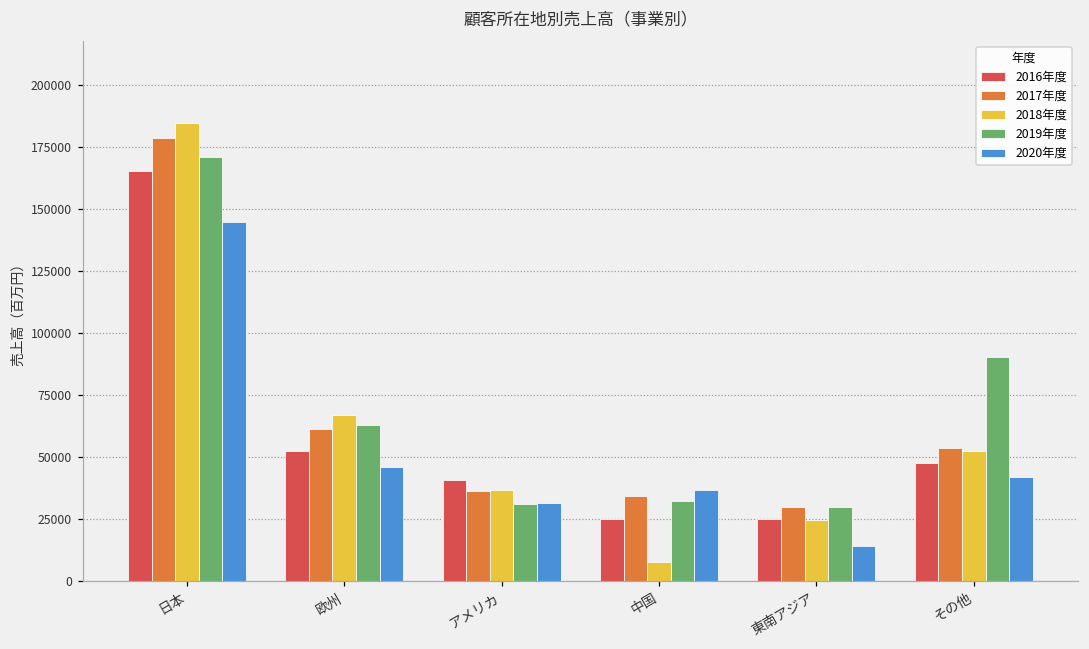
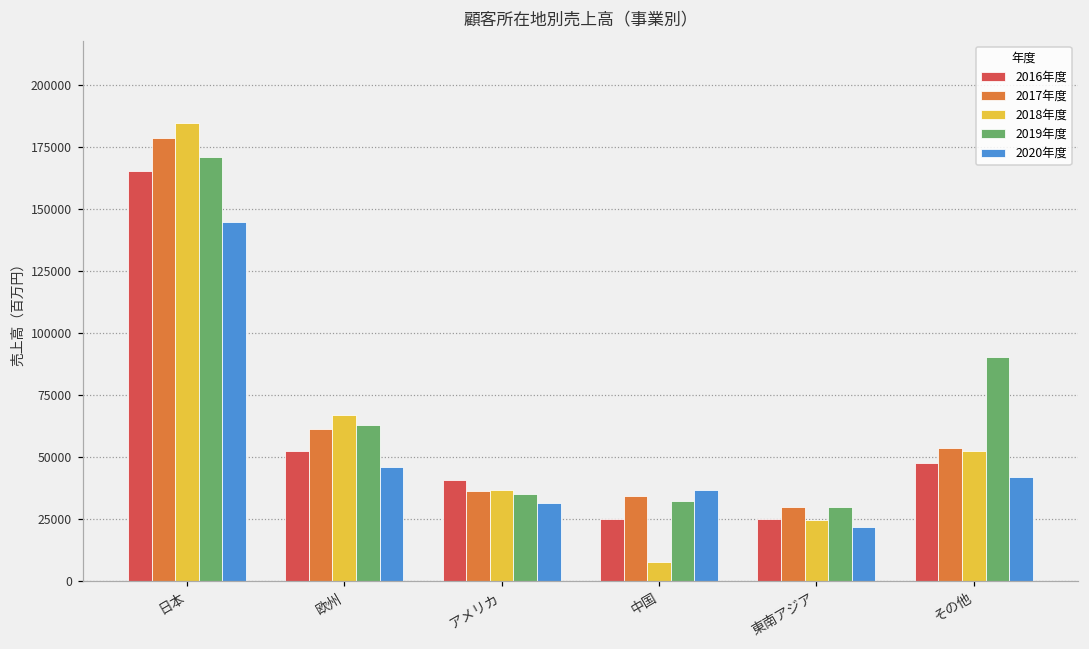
  {
    "2018年度": {
      "日本": 185000,
      "欧州": 67000,
      "アメリカ": 37000,
      "中国": 8000,
      "東南アジア": 24000,
      "その他": 52000
    },
    "2019年度": {
      "日本": 171000,
      "欧州": 63000,
-     "アメリカ": 31000,
+     "アメリカ": 35000,
      "中国": 32000,
      "東南アジア": 30000,
      "その他": 90000
    },
    "2020年度": {
      "日本": 145000,
      "欧州": 46000,
      "アメリカ": 31000,
      "中国": 37000,
-     "東南アジア": 14000,
+     "東南アジア": 22000,
      "その他": 42000
    }
  }
